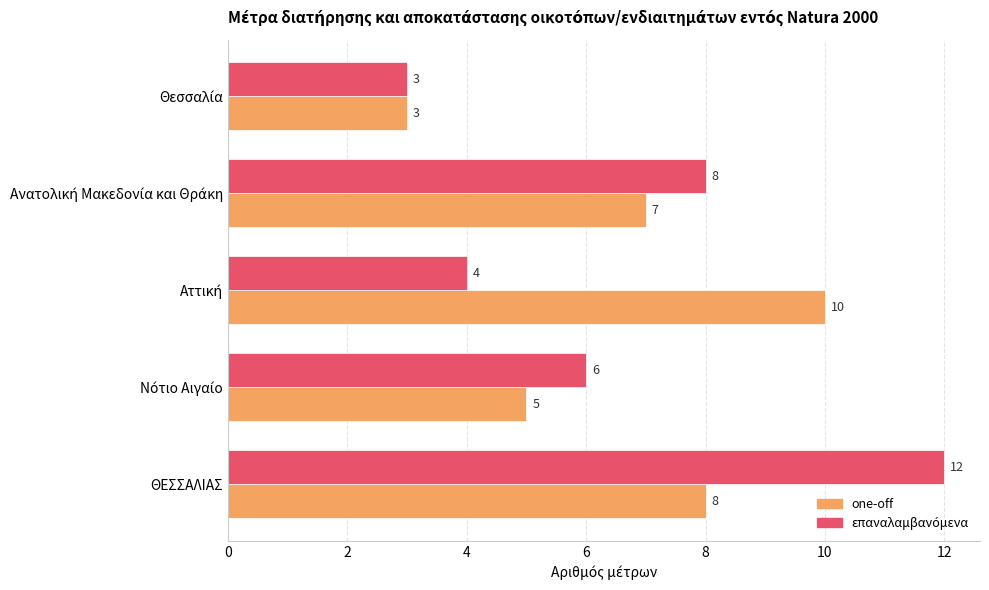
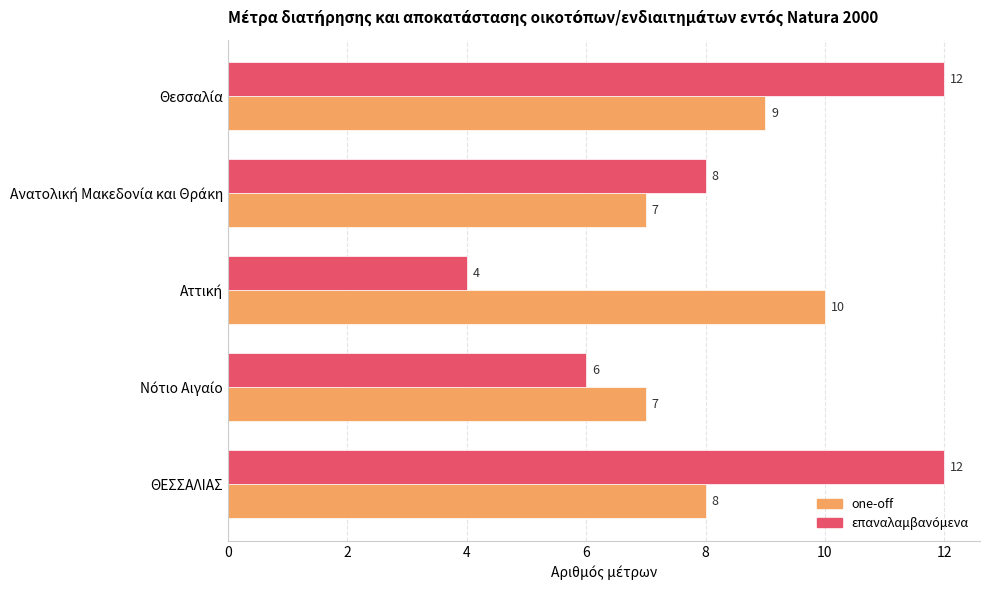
  {
    "one-off": {
-     "Θεσσαλία": 3,
+     "Θεσσαλία": 9,
      "Ανατολική Μακεδονία και Θράκη": 7,
      "Αττική": 10,
-     "Νότιο Αιγαίο": 5,
+     "Νότιο Αιγαίο": 7,
      "ΘΕΣΣΑΛΙΑΣ": 8
    },
    "επαναλαμβανόμενα": {
-     "Θεσσαλία": 3,
+     "Θεσσαλία": 12,
      "Ανατολική Μακεδονία και Θράκη": 8,
      "Αττική": 4,
      "Νότιο Αιγαίο": 6,
      "ΘΕΣΣΑΛΙΑΣ": 12
    }
  }
